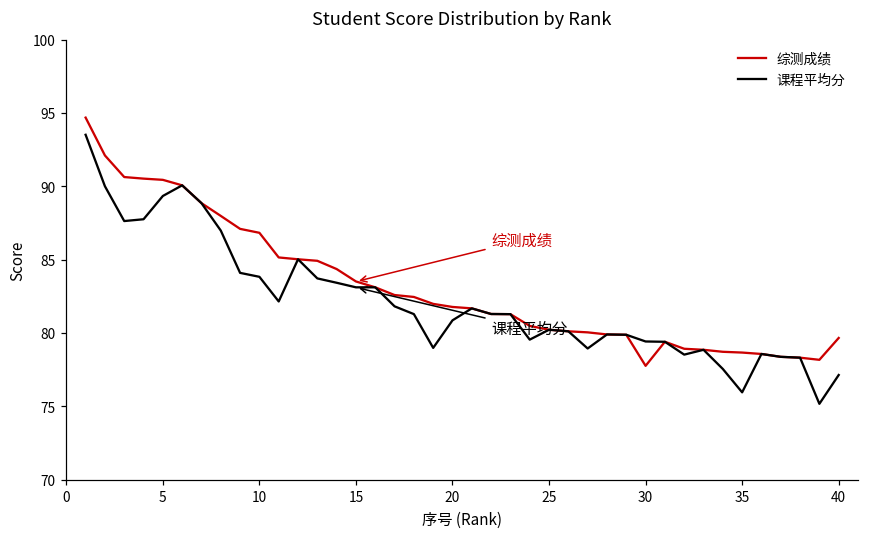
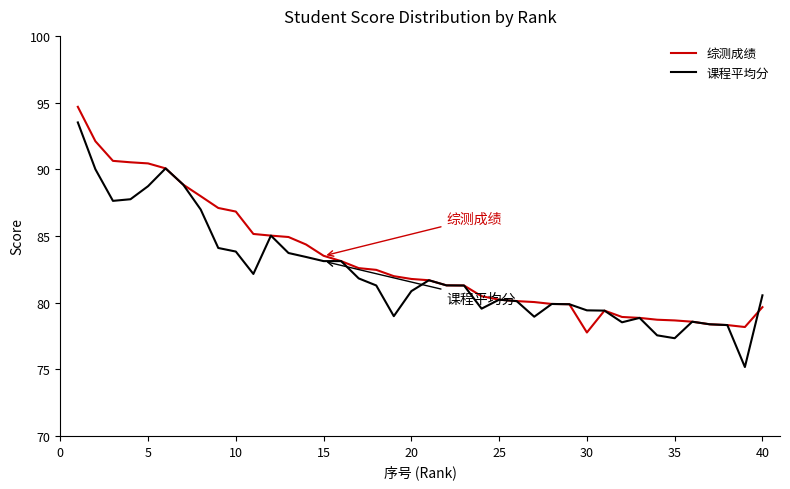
  {
    "综测成绩": {
      "5": 90.4,
      "10": 86.8,
      "15": 83.5,
      "20": 81.8,
      "30": 77.8,
      "35": 78.7,
      "40": 79.7
    },
    "课程平均分": {
-     "5": 89.3,
+     "5": 88.7,
      "10": 83.8,
      "15": 83.1,
      "20": 80.9,
      "30": 79.4,
-     "35": 75.9,
-     "40": 77.1
+     "35": 77.3,
+     "40": 80.5
    }
  }
